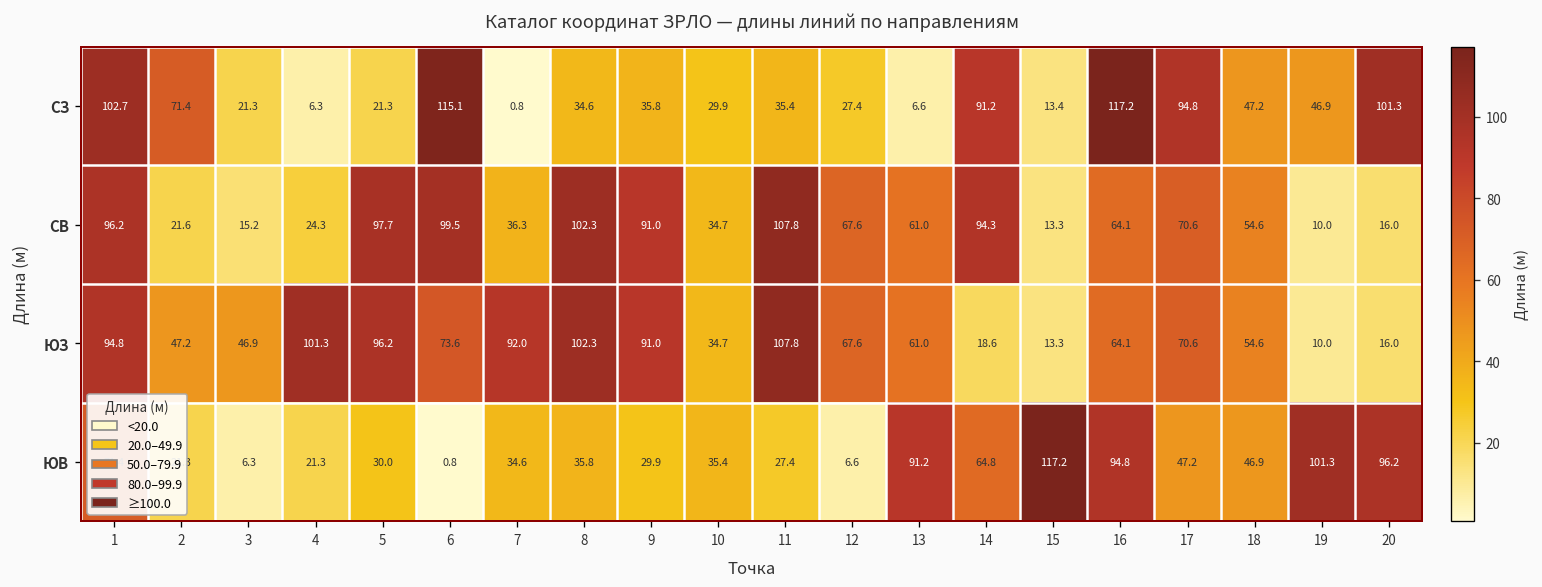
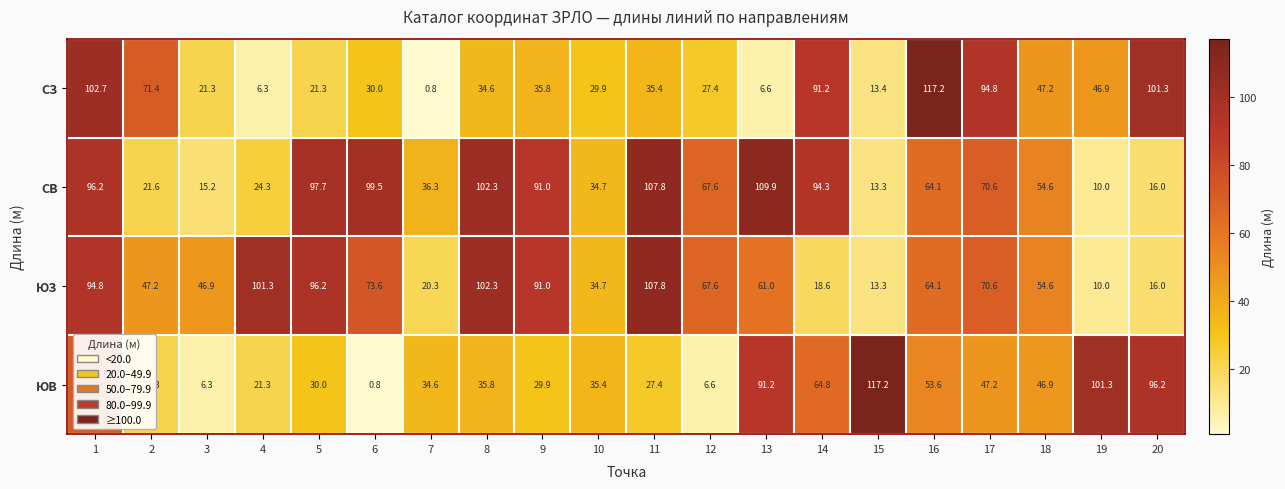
  {
    "СЗ": {
      "1": 102.7,
      "2": 71.4,
      "3": 21.3,
      "4": 6.3,
      "5": 21.3,
-     "6": 115.1,
+     "6": 30.0,
      "7": 0.8,
      "8": 34.6,
      "9": 35.8,
      "10": 29.9,
      "11": 35.4,
      "12": 27.4,
      "13": 6.6,
      "14": 91.2,
      "15": 13.4,
      "16": 117.2,
      "17": 94.8,
      "18": 47.2,
      "19": 46.9,
      "20": 101.3
    },
    "СВ": {
      "1": 96.2,
      "2": 21.6,
      "3": 15.2,
      "4": 24.3,
      "5": 97.7,
      "6": 99.5,
      "7": 36.3,
      "8": 102.3,
      "9": 91.0,
      "10": 34.7,
      "11": 107.8,
      "12": 67.6,
-     "13": 61.0,
+     "13": 109.9,
      "14": 94.3,
      "15": 13.3,
      "16": 64.1,
      "17": 70.6,
      "18": 54.6,
      "19": 10.0,
      "20": 16.0
    },
    "ЮЗ": {
      "1": 94.8,
      "2": 47.2,
      "3": 46.9,
      "4": 101.3,
      "5": 96.2,
      "6": 73.6,
-     "7": 92.0,
+     "7": 20.3,
      "8": 102.3,
      "9": 91.0,
      "10": 34.7,
      "11": 107.8,
      "12": 67.6,
      "13": 61.0,
      "14": 18.6,
      "15": 13.3,
      "16": 64.1,
      "17": 70.6,
      "18": 54.6,
      "19": 10.0,
      "20": 16.0
    },
    "ЮВ": {
      "3": 6.3,
      "4": 21.3,
      "5": 30.0,
      "6": 0.8,
      "7": 34.6,
      "8": 35.8,
      "9": 29.9,
      "10": 35.4,
      "11": 27.4,
      "12": 6.6,
      "13": 91.2,
      "14": 64.8,
      "15": 117.2,
-     "16": 94.8,
+     "16": 53.6,
      "17": 47.2,
      "18": 46.9,
      "19": 101.3,
      "20": 96.2
    }
  }
